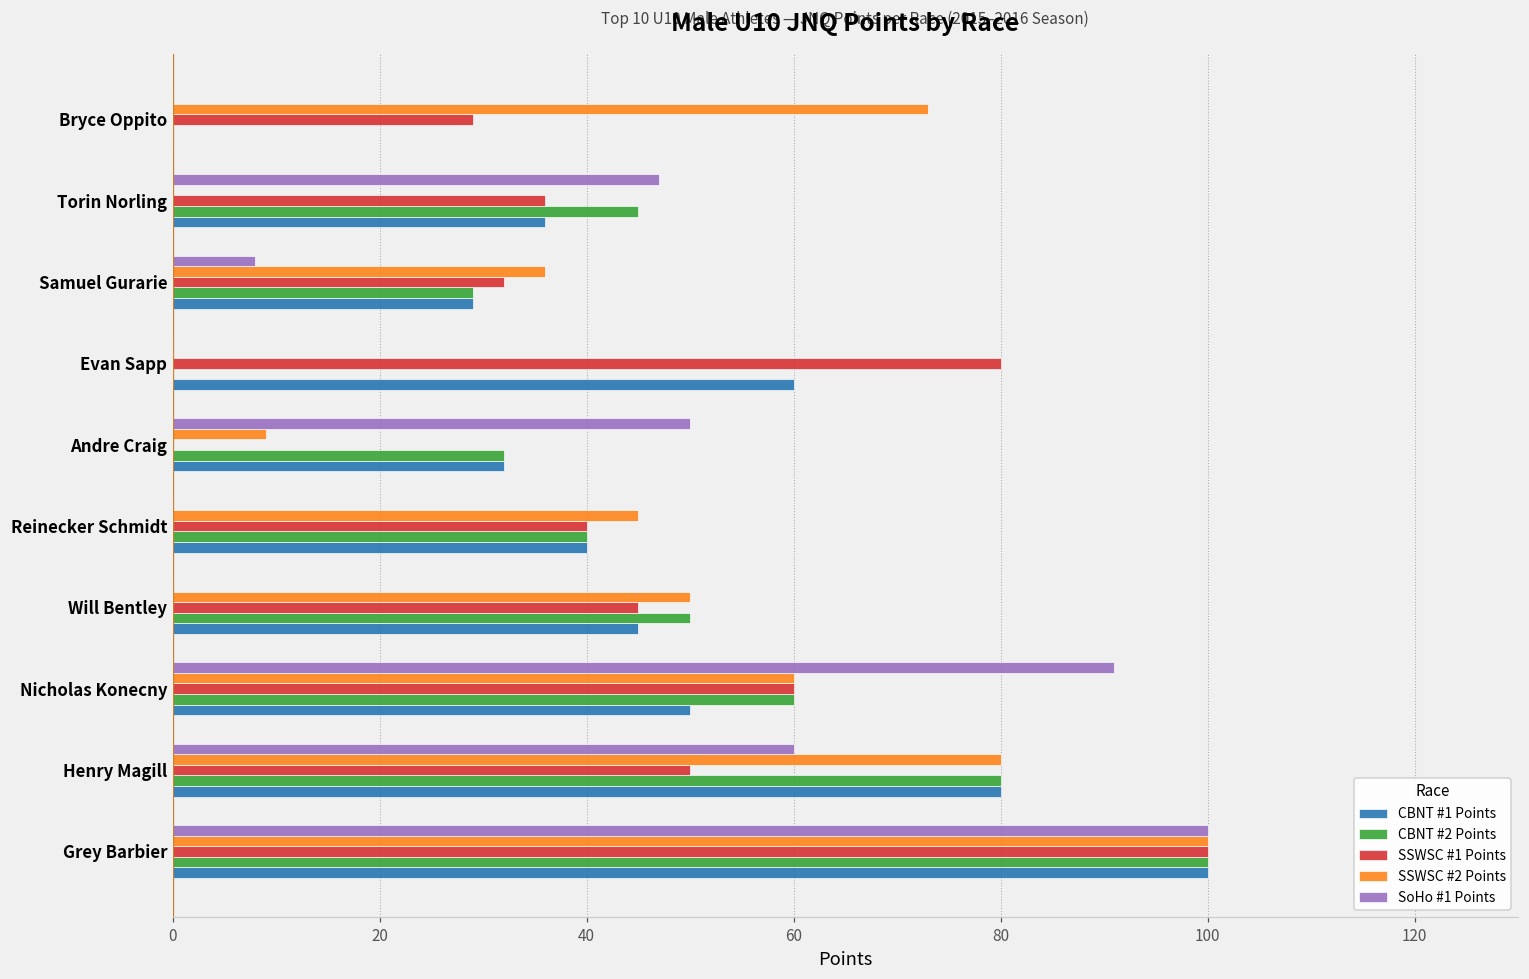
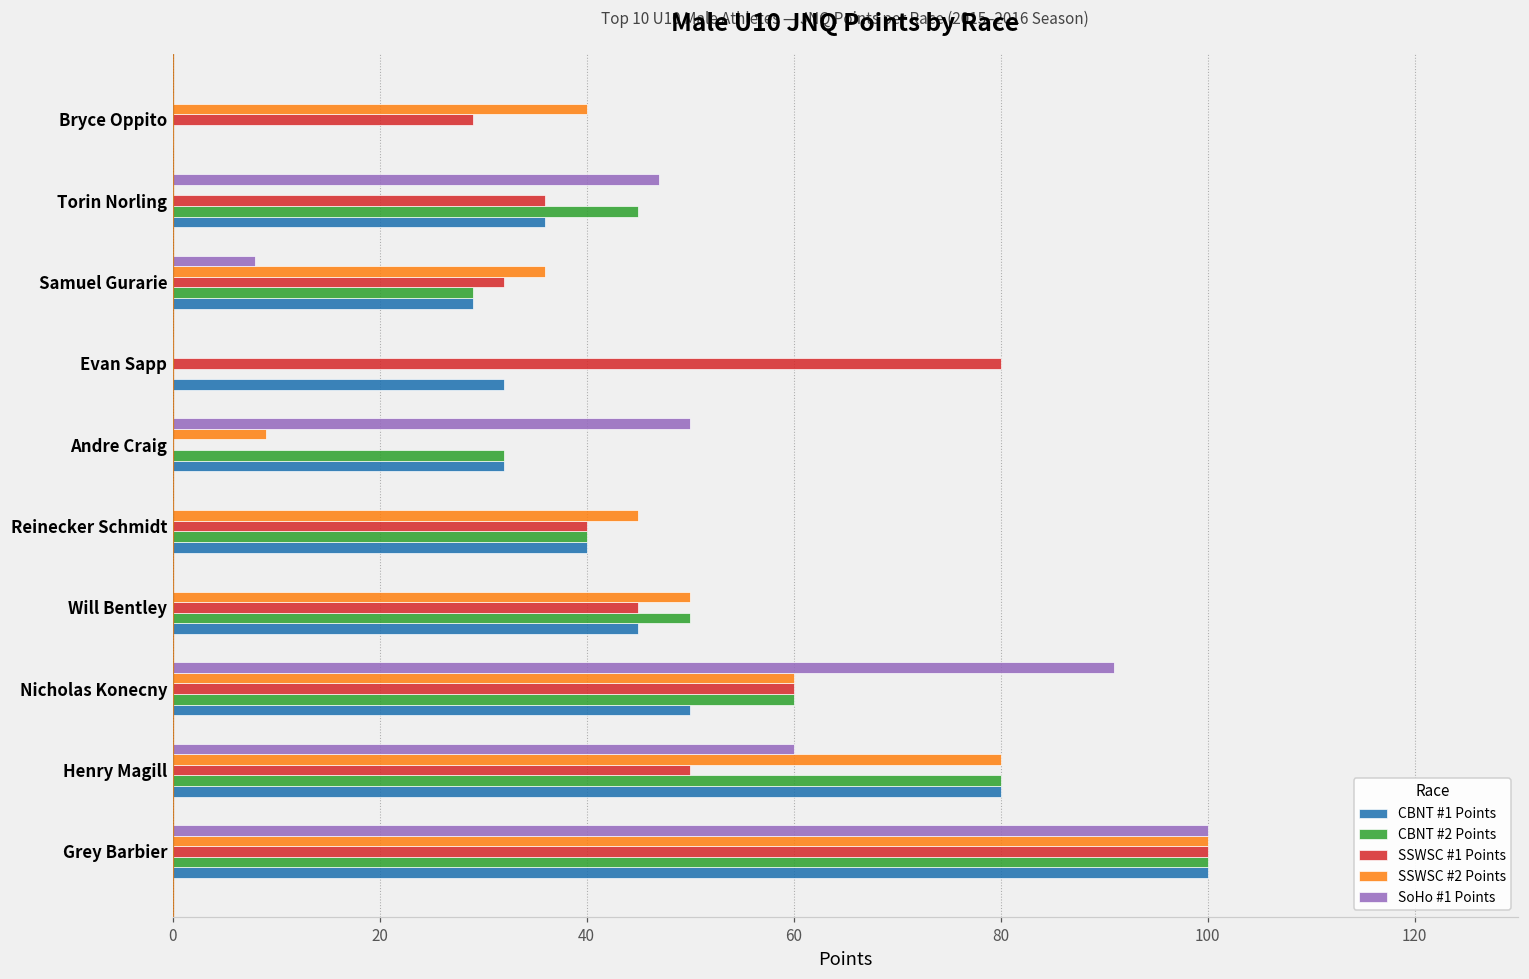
  {
    "CBNT #1 Points": {
      "Bryce Oppito": 0,
      "Torin Norling": 36,
      "Samuel Gurarie": 29,
-     "Evan Sapp": 60,
+     "Evan Sapp": 32,
      "Andre Craig": 32,
      "Reinecker Schmidt": 40,
      "Will Bentley": 45,
      "Nicholas Konecny": 50,
      "Henry Magill": 80,
      "Grey Barbier": 100
    },
    "CBNT #2 Points": {
      "Bryce Oppito": 0,
      "Torin Norling": 45,
      "Samuel Gurarie": 29,
      "Evan Sapp": 0,
      "Andre Craig": 32,
      "Reinecker Schmidt": 40,
      "Will Bentley": 50,
      "Nicholas Konecny": 60,
      "Henry Magill": 80,
      "Grey Barbier": 100
    },
    "SSWSC #1 Points": {
      "Bryce Oppito": 29,
      "Torin Norling": 36,
      "Samuel Gurarie": 32,
      "Evan Sapp": 80,
      "Andre Craig": 0,
      "Reinecker Schmidt": 40,
      "Will Bentley": 45,
      "Nicholas Konecny": 60,
      "Henry Magill": 50,
      "Grey Barbier": 100
    },
    "SSWSC #2 Points": {
-     "Bryce Oppito": 73,
+     "Bryce Oppito": 40,
      "Torin Norling": 0,
      "Samuel Gurarie": 36,
      "Evan Sapp": 0,
      "Andre Craig": 9,
      "Reinecker Schmidt": 45,
      "Will Bentley": 50,
      "Nicholas Konecny": 60,
      "Henry Magill": 80,
      "Grey Barbier": 100
    },
    "SoHo #1 Points": {
      "Bryce Oppito": 0,
      "Torin Norling": 47,
      "Samuel Gurarie": 8,
      "Evan Sapp": 0,
      "Andre Craig": 50,
      "Reinecker Schmidt": 0,
      "Will Bentley": 0,
      "Nicholas Konecny": 91,
      "Henry Magill": 60,
      "Grey Barbier": 100
    }
  }
